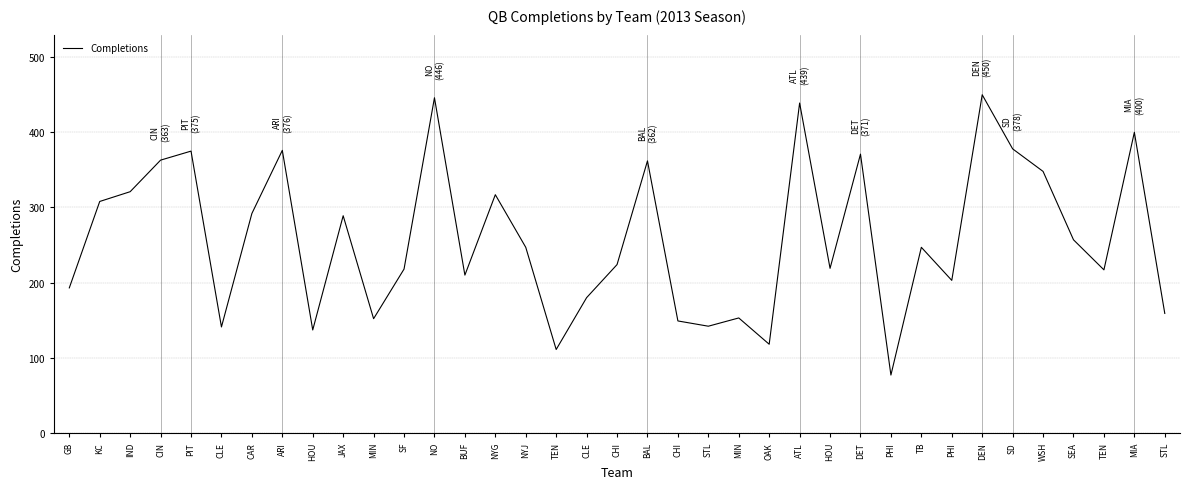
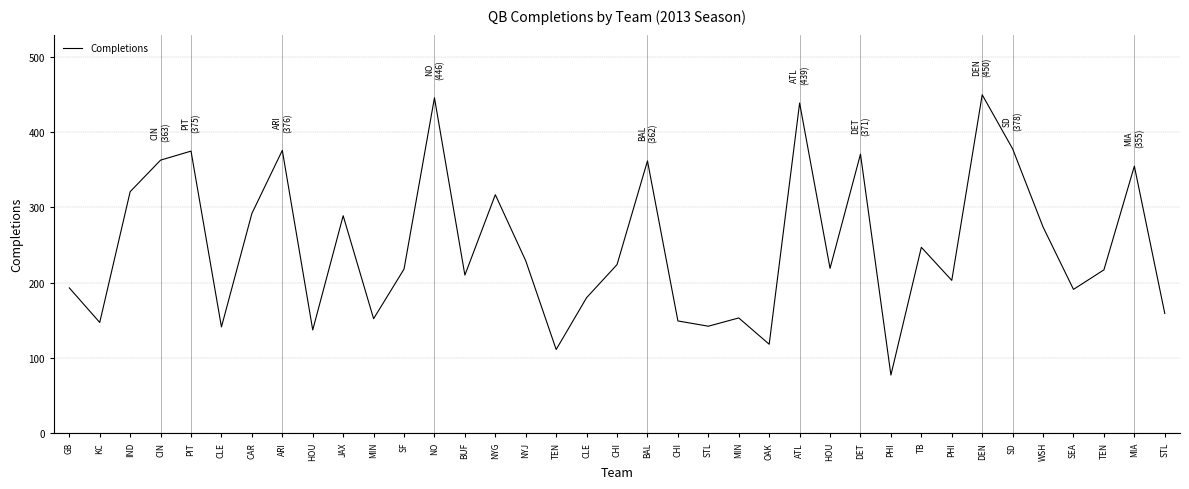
  {
-   "KC": "310",
+   "KC": "150",
    "CIN": "(363)",
    "PIT": "(375)",
    "ARI": "(376)",
    "NO": "(446)",
-   "NYJ": "250",
+   "NYJ": "230",
    "BAL": "(362)",
    "ATL": "(439)",
    "DET": "(371)",
    "DEN": "(450)",
    "SD": "(378)",
-   "WSH": "350",
-   "SEA": "260",
-   "MIA": "(400)"
+   "WSH": "270",
+   "SEA": "190",
+   "MIA": "(355)"
  }
